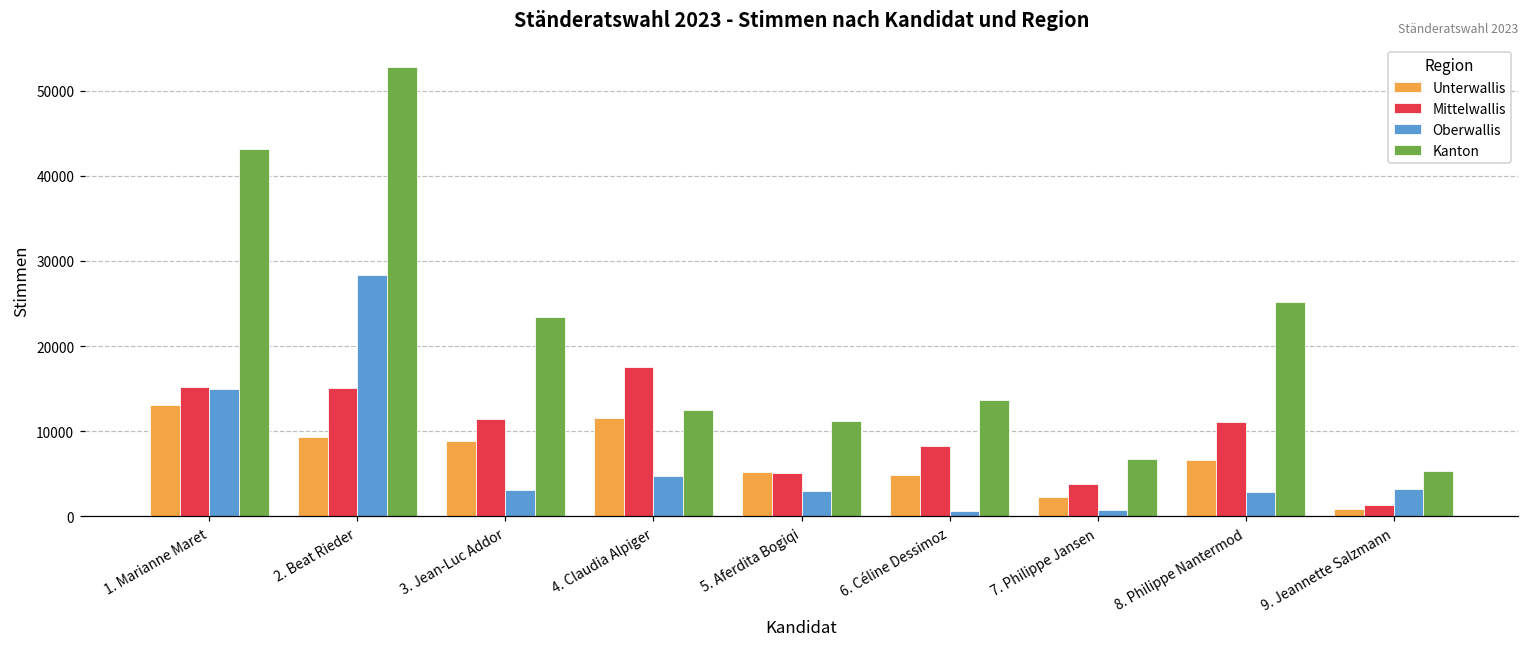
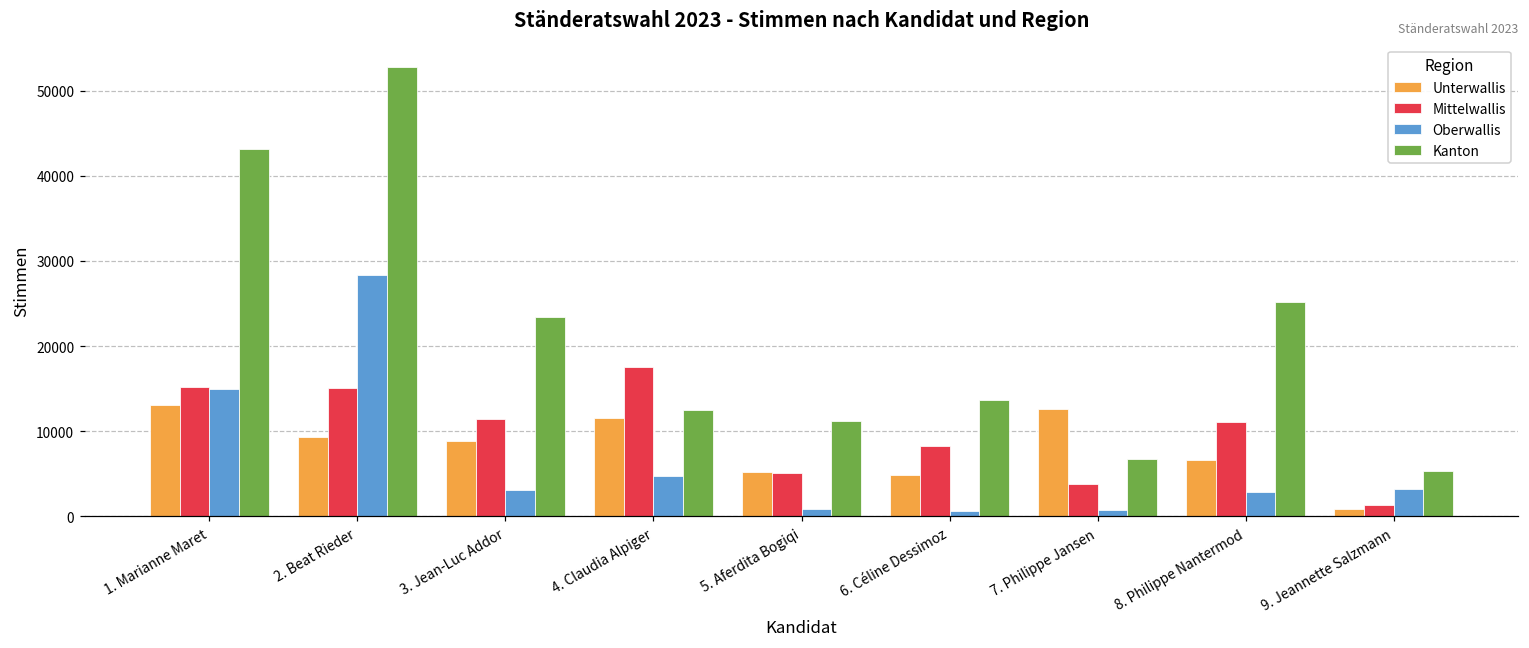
  {
    "Unterwallis": {
      "1. Marianne Maret": 13000,
      "2. Beat Rieder": 9000,
      "3. Jean-Luc Addor": 9000,
      "4. Claudia Alpiger": 12000,
      "5. Aferdita Bogiqi": 5000,
      "6. Céline Dessimoz": 5000,
-     "7. Philippe Jansen": 2000,
+     "7. Philippe Jansen": 13000,
      "8. Philippe Nantermod": 7000,
      "9. Jeannette Salzmann": 1000
    },
    "Mittelwallis": {
      "1. Marianne Maret": 15000,
      "2. Beat Rieder": 15000,
      "3. Jean-Luc Addor": 11000,
      "4. Claudia Alpiger": 18000,
      "5. Aferdita Bogiqi": 5000,
      "6. Céline Dessimoz": 8000,
      "7. Philippe Jansen": 4000,
      "8. Philippe Nantermod": 11000,
      "9. Jeannette Salzmann": 1000
    },
    "Oberwallis": {
      "1. Marianne Maret": 15000,
      "2. Beat Rieder": 28000,
      "3. Jean-Luc Addor": 3000,
      "4. Claudia Alpiger": 5000,
-     "5. Aferdita Bogiqi": 3000,
+     "5. Aferdita Bogiqi": 1000,
      "6. Céline Dessimoz": 1000,
      "7. Philippe Jansen": 1000,
      "8. Philippe Nantermod": 3000,
      "9. Jeannette Salzmann": 3000
    },
    "Kanton": {
      "1. Marianne Maret": 43000,
      "2. Beat Rieder": 53000,
      "3. Jean-Luc Addor": 23000,
      "4. Claudia Alpiger": 12000,
      "5. Aferdita Bogiqi": 11000,
      "6. Céline Dessimoz": 14000,
      "7. Philippe Jansen": 7000,
      "8. Philippe Nantermod": 25000,
      "9. Jeannette Salzmann": 5000
    }
  }
